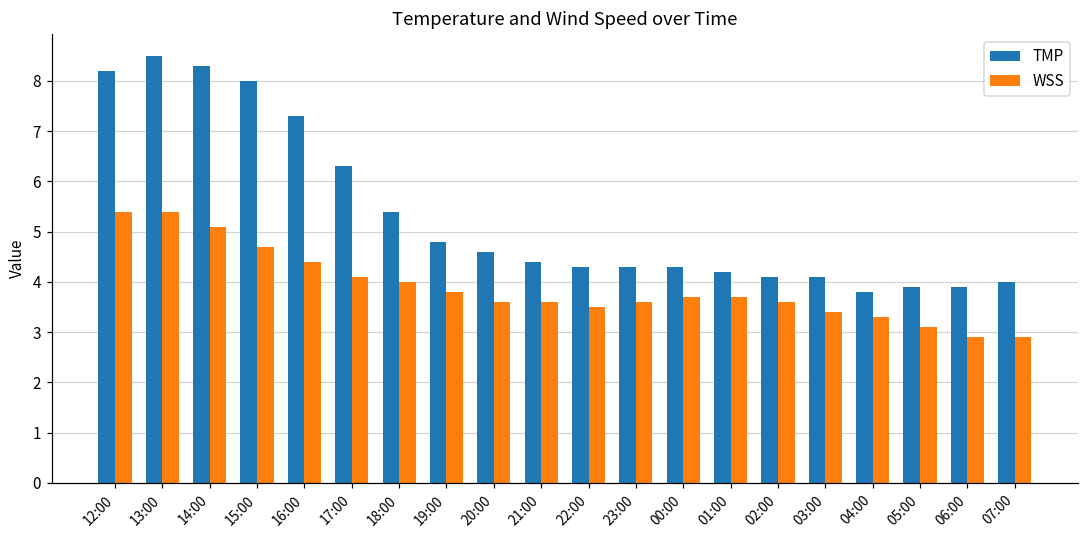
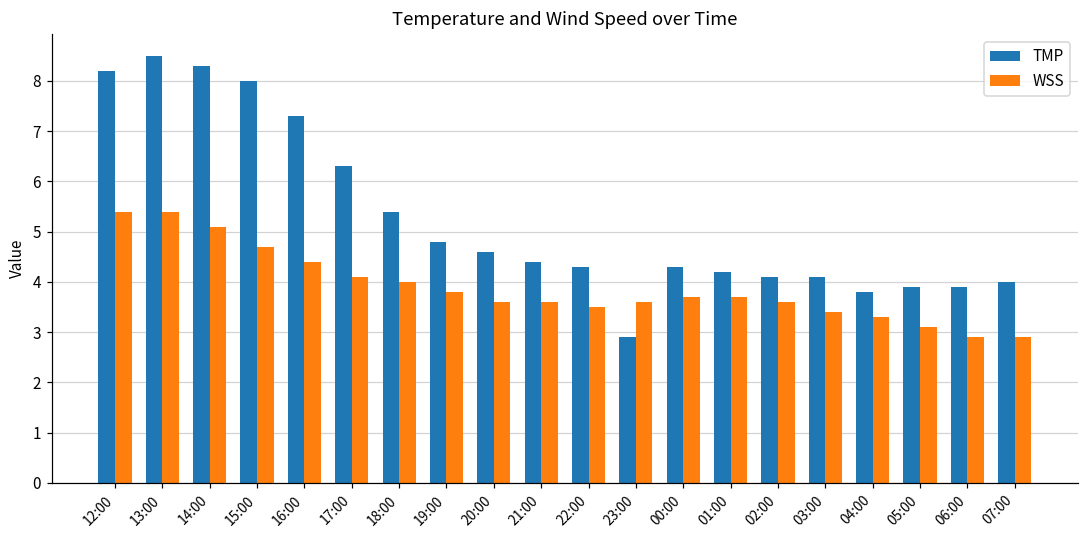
  {
    "TMP": {
      "12:00": 8.2,
      "13:00": 8.5,
      "14:00": 8.3,
      "15:00": 8.0,
      "16:00": 7.3,
      "17:00": 6.3,
      "18:00": 5.4,
      "19:00": 4.8,
      "20:00": 4.6,
      "21:00": 4.4,
      "22:00": 4.3,
-     "23:00": 4.3,
+     "23:00": 2.9,
      "00:00": 4.3,
      "01:00": 4.2,
      "02:00": 4.1,
      "03:00": 4.1,
      "04:00": 3.8,
      "05:00": 3.9,
      "06:00": 3.9,
      "07:00": 4.0
    },
    "WSS": {
      "12:00": 5.4,
      "13:00": 5.4,
      "14:00": 5.1,
      "15:00": 4.7,
      "16:00": 4.4,
      "17:00": 4.1,
      "18:00": 4.0,
      "19:00": 3.8,
      "20:00": 3.6,
      "21:00": 3.6,
      "22:00": 3.5,
      "23:00": 3.6,
      "00:00": 3.7,
      "01:00": 3.7,
      "02:00": 3.6,
      "03:00": 3.4,
      "04:00": 3.3,
      "05:00": 3.1,
      "06:00": 2.9,
      "07:00": 2.9
    }
  }
